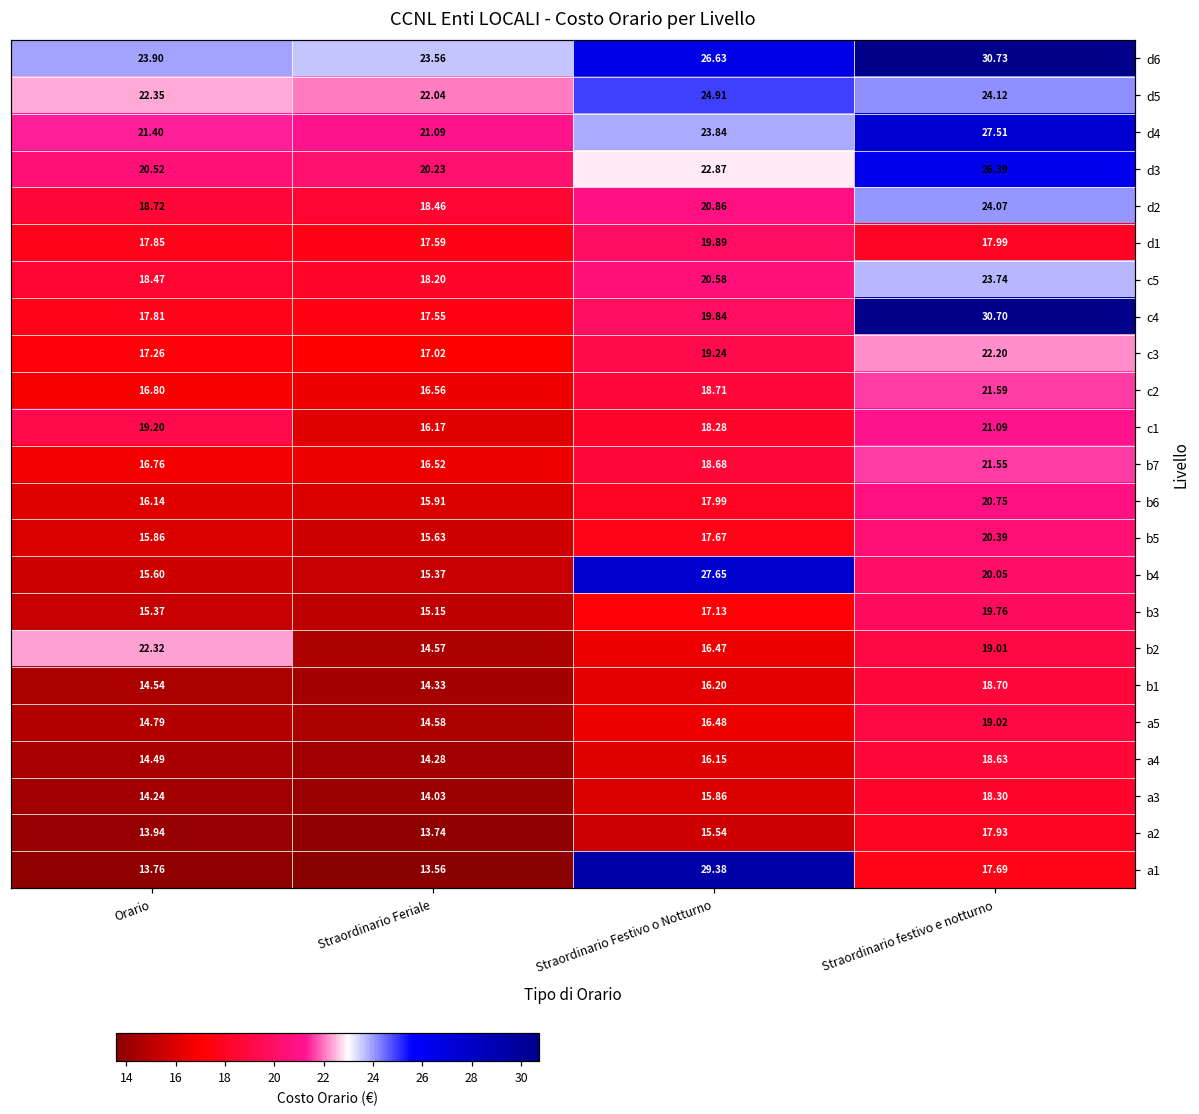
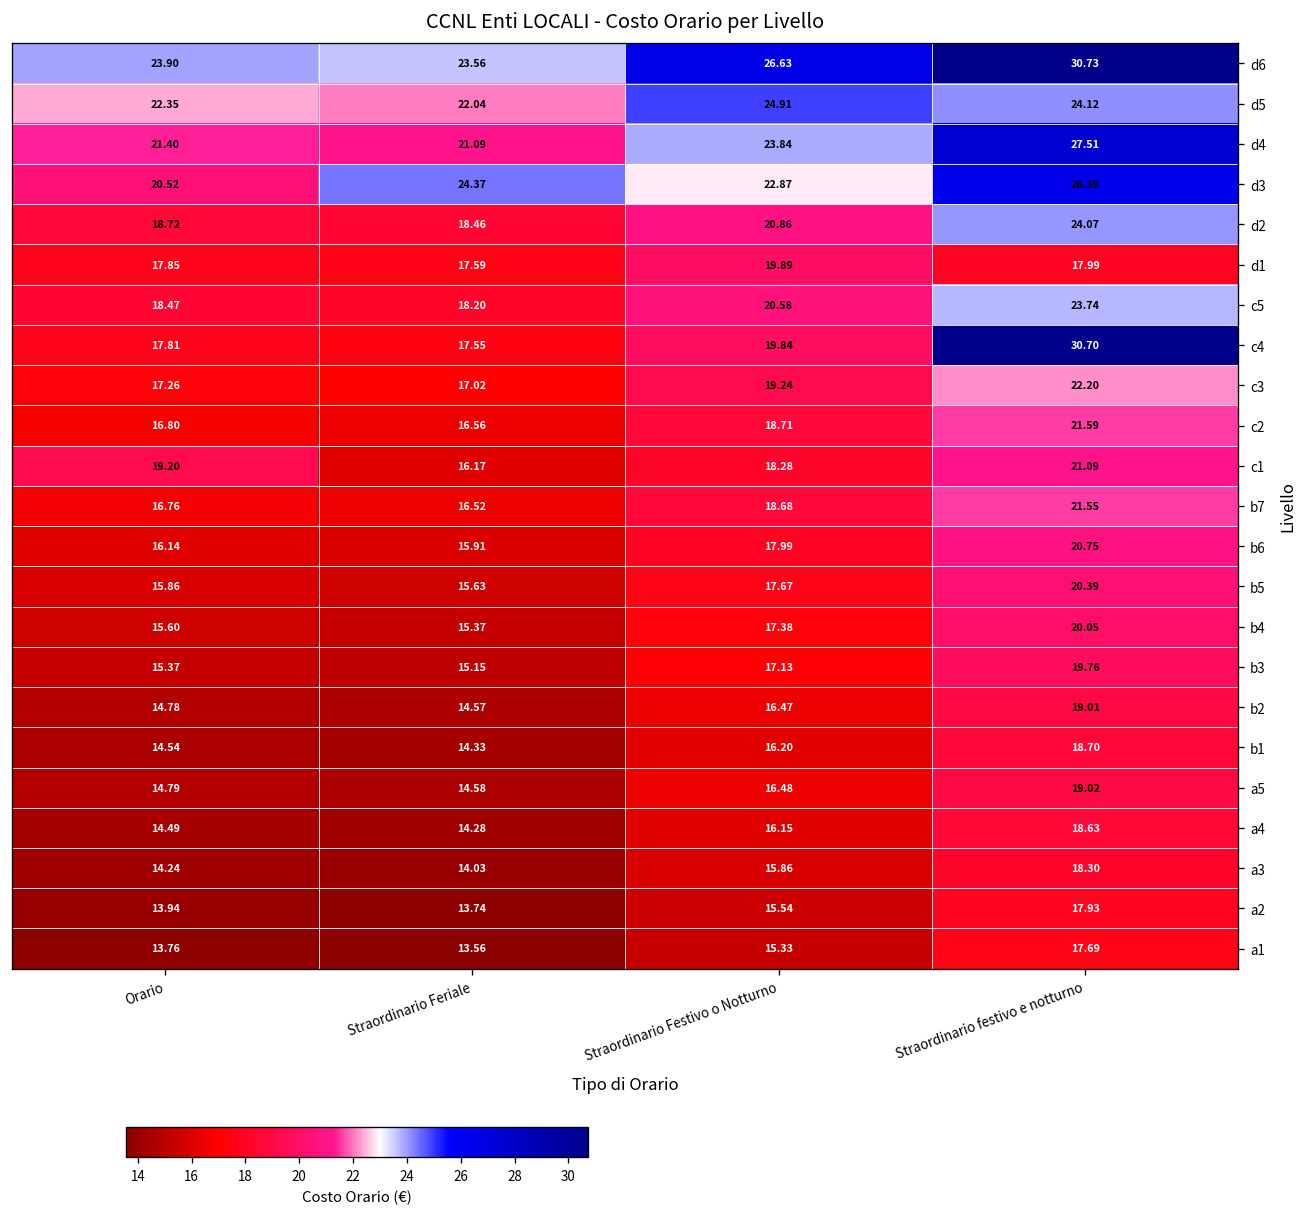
  {
    "d6": {
      "Orario": 23.90,
      "Straordinario Feriale": 23.56,
      "Straordinario Festivo o Notturno": 26.63,
      "Straordinario festivo e notturno": 30.73
    },
    "d5": {
      "Orario": 22.35,
      "Straordinario Feriale": 22.04,
      "Straordinario Festivo o Notturno": 24.91,
      "Straordinario festivo e notturno": 24.12
    },
    "d4": {
      "Orario": 21.40,
      "Straordinario Feriale": 21.09,
      "Straordinario Festivo o Notturno": 23.84,
      "Straordinario festivo e notturno": 27.51
    },
    "d3": {
      "Orario": 20.52,
-     "Straordinario Feriale": 20.23,
+     "Straordinario Feriale": 24.37,
      "Straordinario Festivo o Notturno": 22.87,
      "Straordinario festivo e notturno": 26.39
    },
    "d2": {
      "Orario": 18.72,
      "Straordinario Feriale": 18.46,
      "Straordinario Festivo o Notturno": 20.86,
      "Straordinario festivo e notturno": 24.07
    },
    "d1": {
      "Orario": 17.85,
      "Straordinario Feriale": 17.59,
      "Straordinario Festivo o Notturno": 19.89,
      "Straordinario festivo e notturno": 17.99
    },
    "c5": {
      "Orario": 18.47,
      "Straordinario Feriale": 18.20,
      "Straordinario Festivo o Notturno": 20.58,
      "Straordinario festivo e notturno": 23.74
    },
    "c4": {
      "Orario": 17.81,
      "Straordinario Feriale": 17.55,
      "Straordinario Festivo o Notturno": 19.84,
      "Straordinario festivo e notturno": 30.70
    },
    "c3": {
      "Orario": 17.26,
      "Straordinario Feriale": 17.02,
      "Straordinario Festivo o Notturno": 19.24,
      "Straordinario festivo e notturno": 22.20
    },
    "c2": {
      "Orario": 16.80,
      "Straordinario Feriale": 16.56,
      "Straordinario Festivo o Notturno": 18.71,
      "Straordinario festivo e notturno": 21.59
    },
    "c1": {
      "Orario": 19.20,
      "Straordinario Feriale": 16.17,
      "Straordinario Festivo o Notturno": 18.28,
      "Straordinario festivo e notturno": 21.09
    },
    "b7": {
      "Orario": 16.76,
      "Straordinario Feriale": 16.52,
      "Straordinario Festivo o Notturno": 18.68,
      "Straordinario festivo e notturno": 21.55
    },
    "b6": {
      "Orario": 16.14,
      "Straordinario Feriale": 15.91,
      "Straordinario Festivo o Notturno": 17.99,
      "Straordinario festivo e notturno": 20.75
    },
    "b5": {
      "Orario": 15.86,
      "Straordinario Feriale": 15.63,
      "Straordinario Festivo o Notturno": 17.67,
      "Straordinario festivo e notturno": 20.39
    },
    "b4": {
      "Orario": 15.60,
      "Straordinario Feriale": 15.37,
-     "Straordinario Festivo o Notturno": 27.65,
+     "Straordinario Festivo o Notturno": 17.38,
      "Straordinario festivo e notturno": 20.05
    },
    "b3": {
      "Orario": 15.37,
      "Straordinario Feriale": 15.15,
      "Straordinario Festivo o Notturno": 17.13,
      "Straordinario festivo e notturno": 19.76
    },
    "b2": {
-     "Orario": 22.32,
+     "Orario": 14.78,
      "Straordinario Feriale": 14.57,
      "Straordinario Festivo o Notturno": 16.47,
      "Straordinario festivo e notturno": 19.01
    },
    "b1": {
      "Orario": 14.54,
      "Straordinario Feriale": 14.33,
      "Straordinario Festivo o Notturno": 16.20,
      "Straordinario festivo e notturno": 18.70
    },
    "a5": {
      "Orario": 14.79,
      "Straordinario Feriale": 14.58,
      "Straordinario Festivo o Notturno": 16.48,
      "Straordinario festivo e notturno": 19.02
    },
    "a4": {
      "Orario": 14.49,
      "Straordinario Feriale": 14.28,
      "Straordinario Festivo o Notturno": 16.15,
      "Straordinario festivo e notturno": 18.63
    },
    "a3": {
      "Orario": 14.24,
      "Straordinario Feriale": 14.03,
      "Straordinario Festivo o Notturno": 15.86,
      "Straordinario festivo e notturno": 18.30
    },
    "a2": {
      "Orario": 13.94,
      "Straordinario Feriale": 13.74,
      "Straordinario Festivo o Notturno": 15.54,
      "Straordinario festivo e notturno": 17.93
    },
    "a1": {
      "Orario": 13.76,
      "Straordinario Feriale": 13.56,
-     "Straordinario Festivo o Notturno": 29.38,
+     "Straordinario Festivo o Notturno": 15.33,
      "Straordinario festivo e notturno": 17.69
    }
  }
